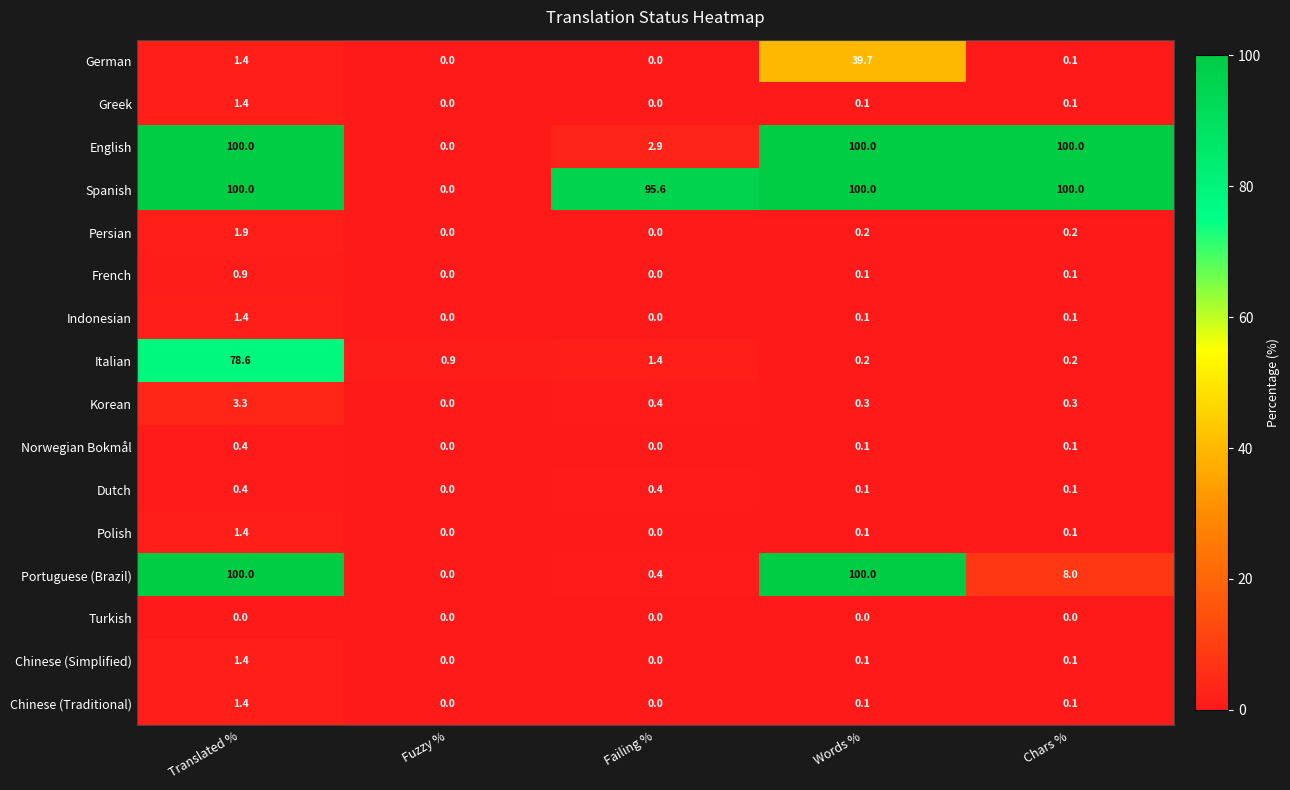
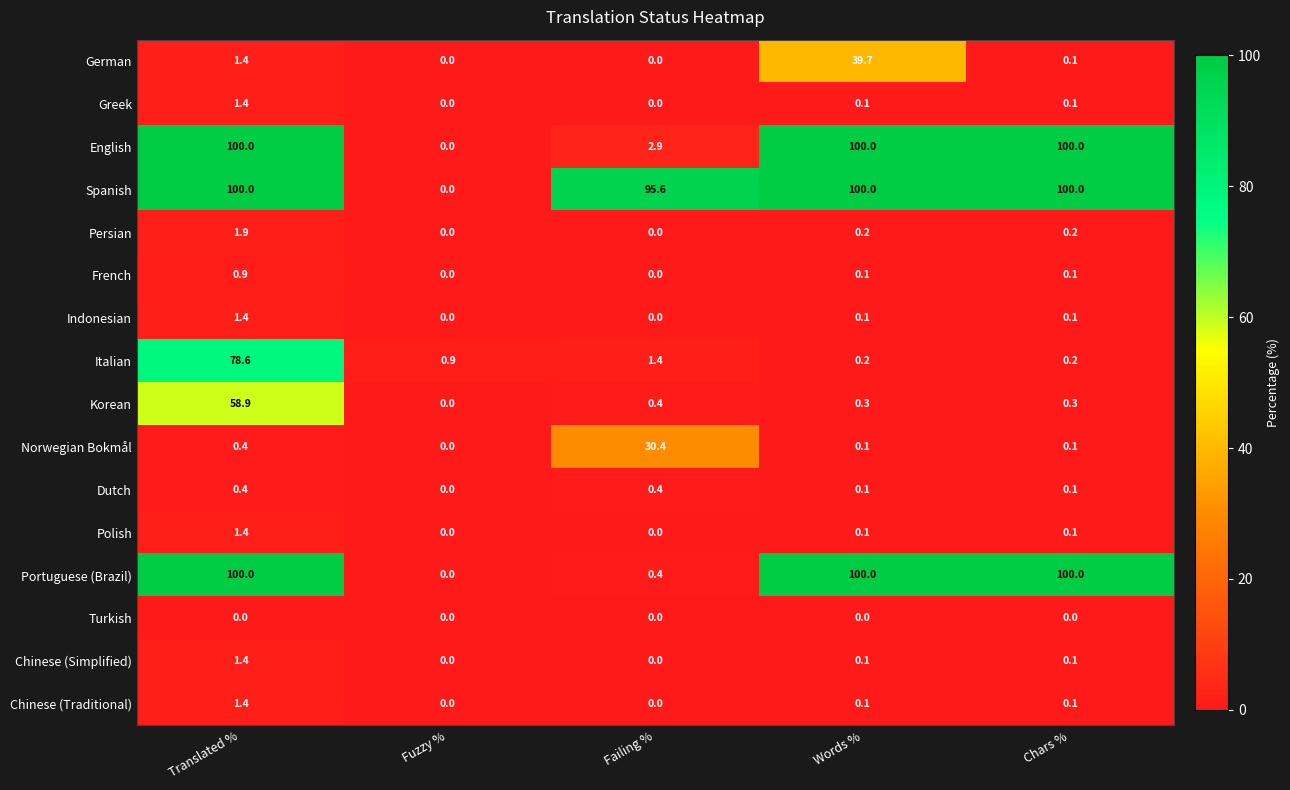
  {
    "German": {
      "Translated %": 1.4,
      "Fuzzy %": 0.0,
      "Failing %": 0.0,
      "Words %": 39.7,
      "Chars %": 0.1
    },
    "Greek": {
      "Translated %": 1.4,
      "Fuzzy %": 0.0,
      "Failing %": 0.0,
      "Words %": 0.1,
      "Chars %": 0.1
    },
    "English": {
      "Translated %": 100.0,
      "Fuzzy %": 0.0,
      "Failing %": 2.9,
      "Words %": 100.0,
      "Chars %": 100.0
    },
    "Spanish": {
      "Translated %": 100.0,
      "Fuzzy %": 0.0,
      "Failing %": 95.6,
      "Words %": 100.0,
      "Chars %": 100.0
    },
    "Persian": {
      "Translated %": 1.9,
      "Fuzzy %": 0.0,
      "Failing %": 0.0,
      "Words %": 0.2,
      "Chars %": 0.2
    },
    "French": {
      "Translated %": 0.9,
      "Fuzzy %": 0.0,
      "Failing %": 0.0,
      "Words %": 0.1,
      "Chars %": 0.1
    },
    "Indonesian": {
      "Translated %": 1.4,
      "Fuzzy %": 0.0,
      "Failing %": 0.0,
      "Words %": 0.1,
      "Chars %": 0.1
    },
    "Italian": {
      "Translated %": 78.6,
      "Fuzzy %": 0.9,
      "Failing %": 1.4,
      "Words %": 0.2,
      "Chars %": 0.2
    },
    "Korean": {
-     "Translated %": 3.3,
+     "Translated %": 58.9,
      "Fuzzy %": 0.0,
      "Failing %": 0.4,
      "Words %": 0.3,
      "Chars %": 0.3
    },
    "Norwegian Bokmål": {
      "Translated %": 0.4,
      "Fuzzy %": 0.0,
-     "Failing %": 0.0,
+     "Failing %": 30.4,
      "Words %": 0.1,
      "Chars %": 0.1
    },
    "Dutch": {
      "Translated %": 0.4,
      "Fuzzy %": 0.0,
      "Failing %": 0.4,
      "Words %": 0.1,
      "Chars %": 0.1
    },
    "Polish": {
      "Translated %": 1.4,
      "Fuzzy %": 0.0,
      "Failing %": 0.0,
      "Words %": 0.1,
      "Chars %": 0.1
    },
    "Portuguese (Brazil)": {
      "Translated %": 100.0,
      "Fuzzy %": 0.0,
      "Failing %": 0.4,
      "Words %": 100.0,
-     "Chars %": 8.0
+     "Chars %": 100.0
    },
    "Turkish": {
      "Translated %": 0.0,
      "Fuzzy %": 0.0,
      "Failing %": 0.0,
      "Words %": 0.0,
      "Chars %": 0.0
    },
    "Chinese (Simplified)": {
      "Translated %": 1.4,
      "Fuzzy %": 0.0,
      "Failing %": 0.0,
      "Words %": 0.1,
      "Chars %": 0.1
    },
    "Chinese (Traditional)": {
      "Translated %": 1.4,
      "Fuzzy %": 0.0,
      "Failing %": 0.0,
      "Words %": 0.1,
      "Chars %": 0.1
    }
  }
